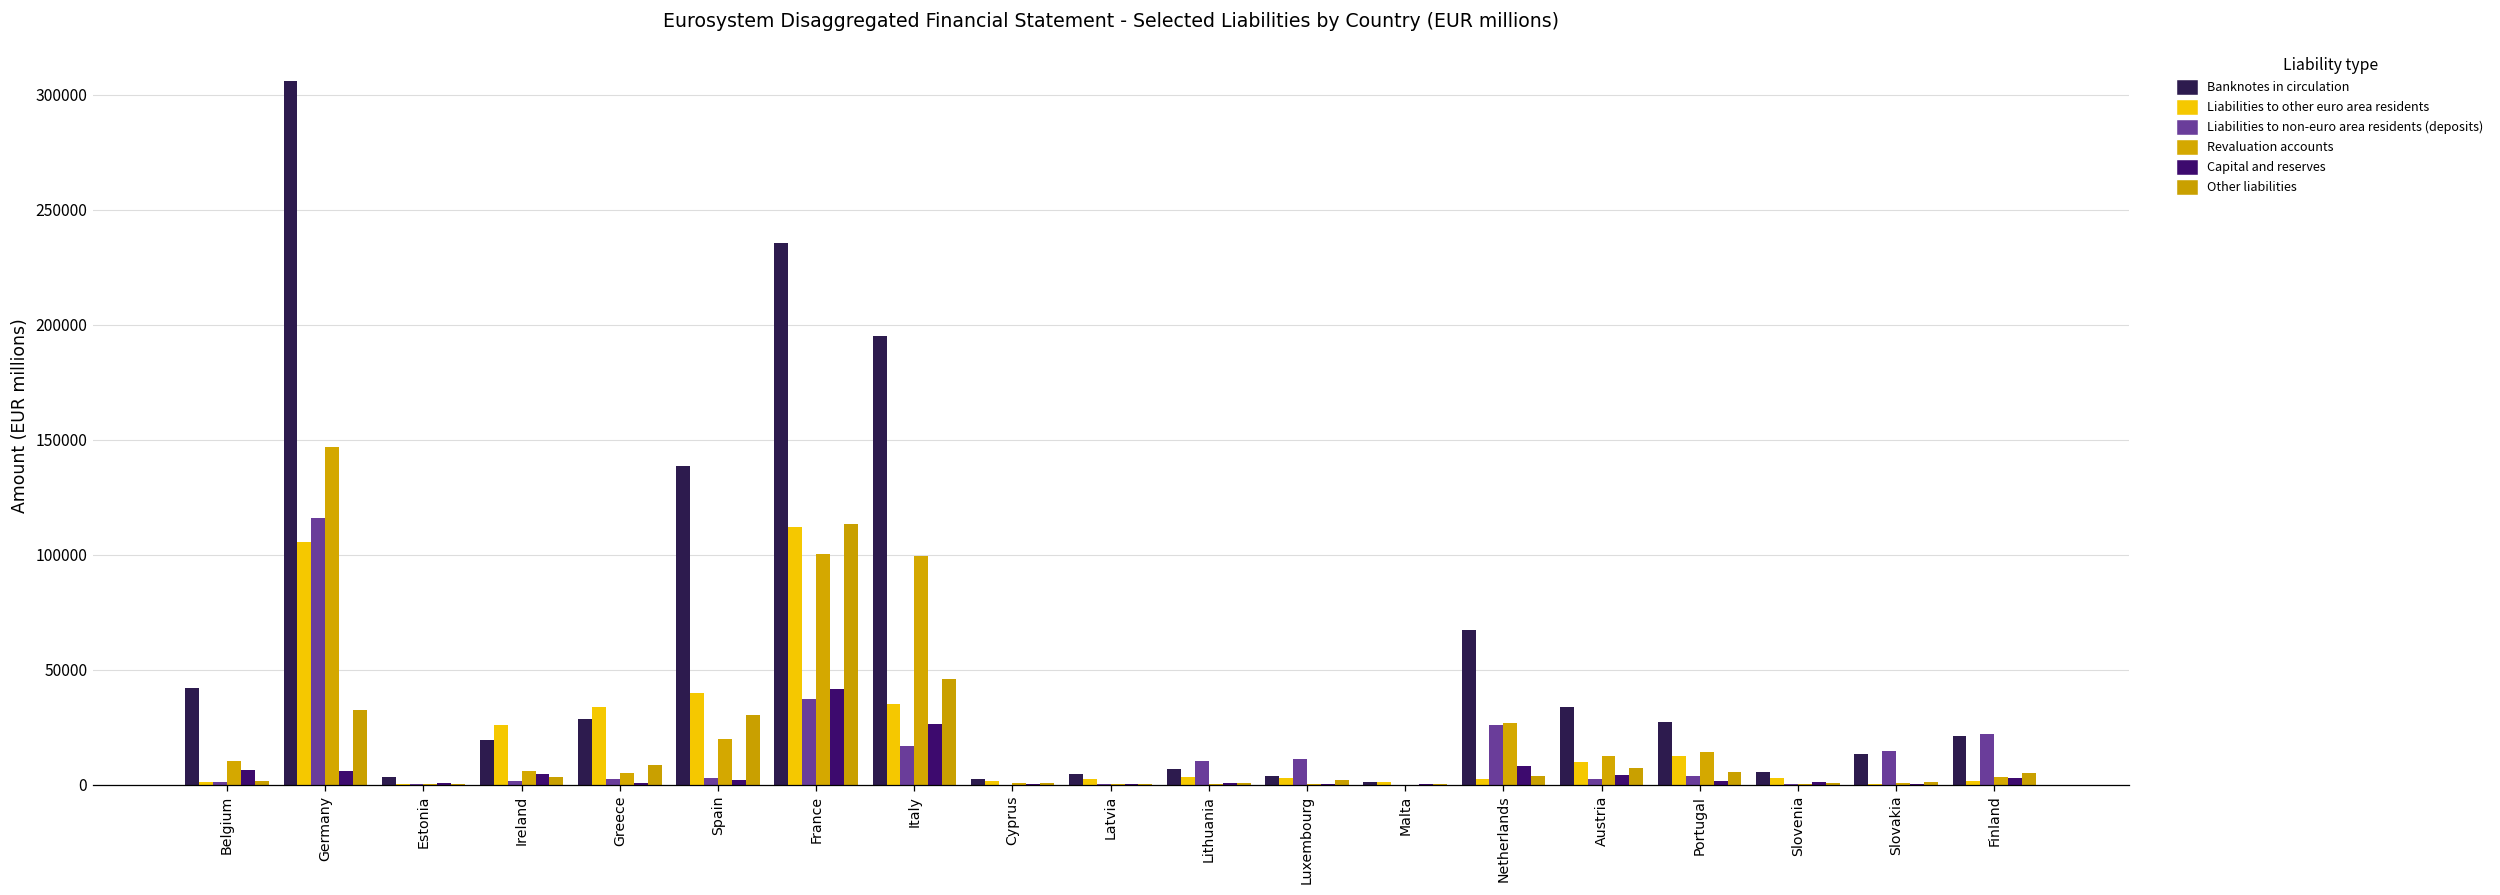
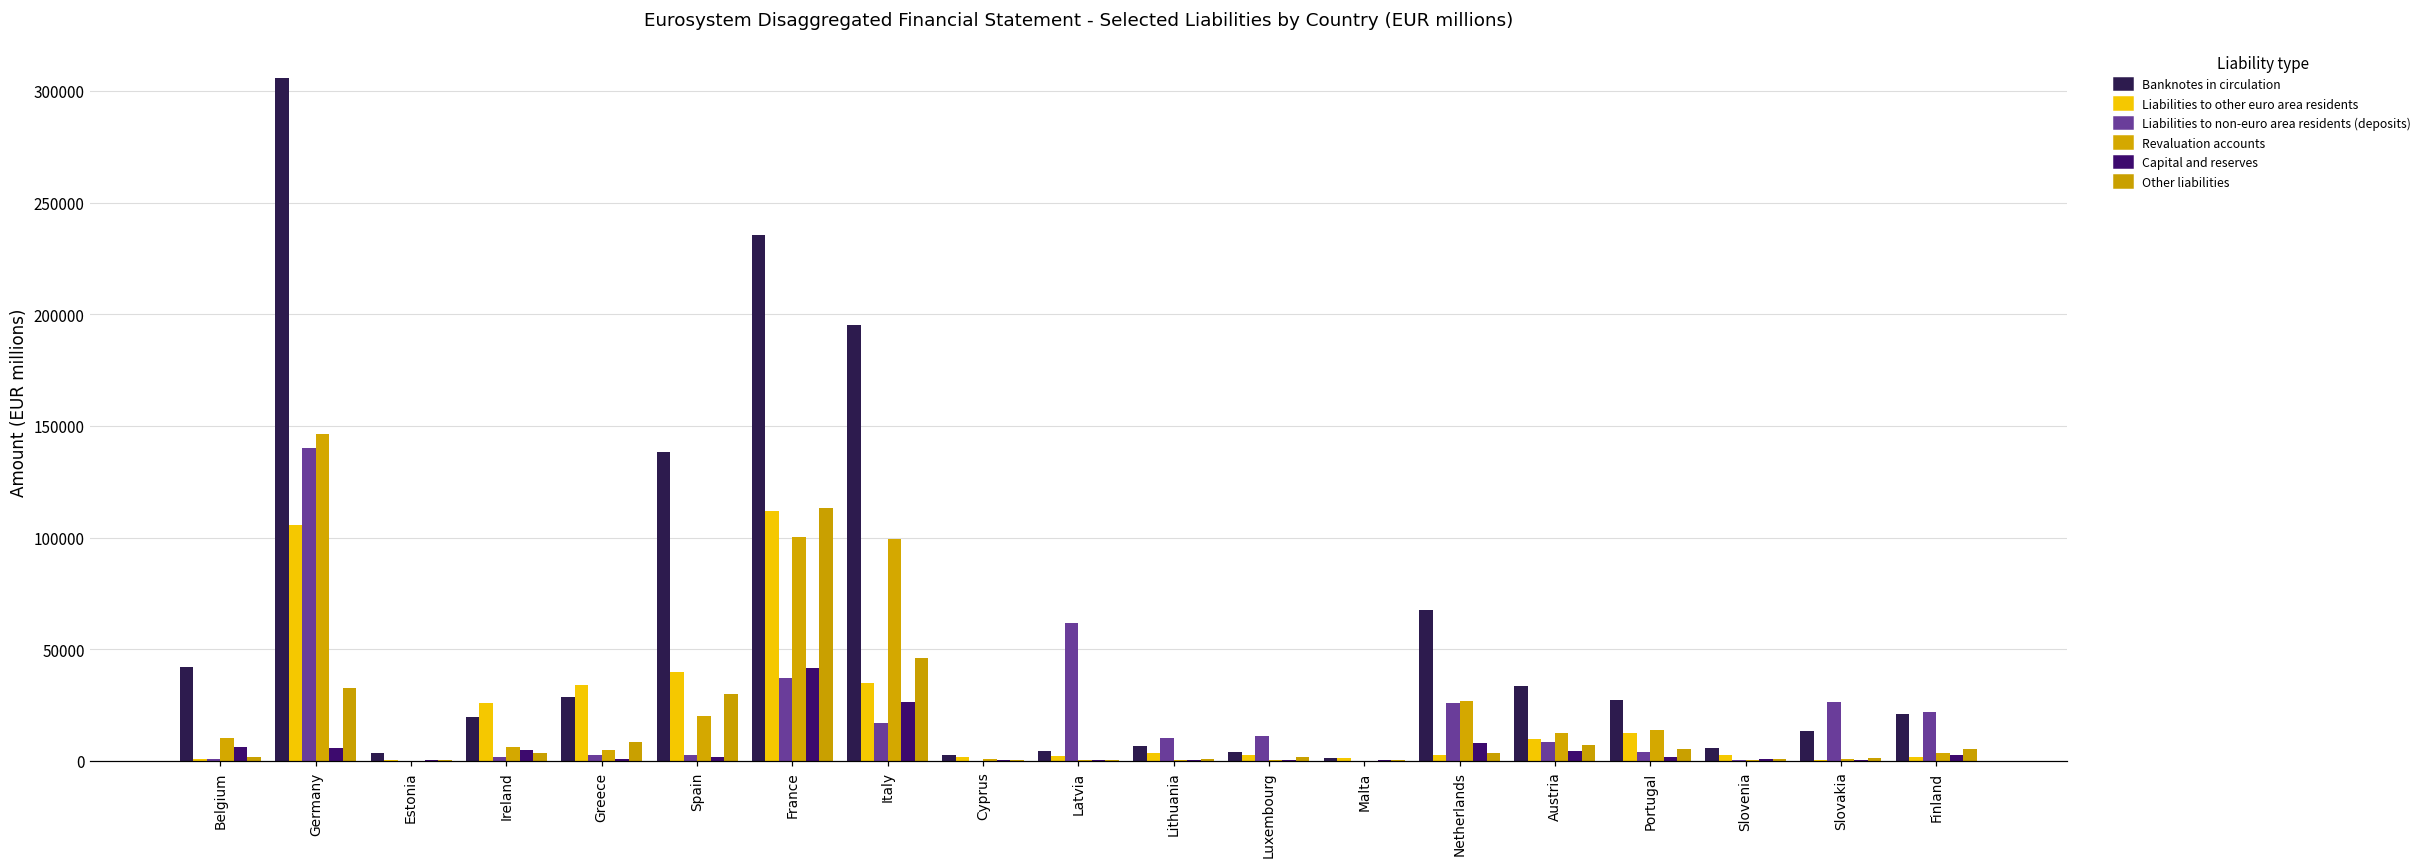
  {
    "Liabilities to non-euro area residents (deposits)": {
-     "Germany": 116000,
+     "Germany": 140000,
      "Ireland": 2000,
      "Greece": 3000,
      "Spain": 3000,
      "France": 37000,
      "Italy": 17000,
-     "Latvia": 0,
+     "Latvia": 61000,
      "Lithuania": 10000,
      "Luxembourg": 11000,
      "Malta": 0,
      "Netherlands": 26000,
-     "Austria": 2000,
+     "Austria": 8000,
      "Portugal": 4000,
-     "Slovakia": 14000,
+     "Slovakia": 26000,
      "Finland": 22000
    }
  }
